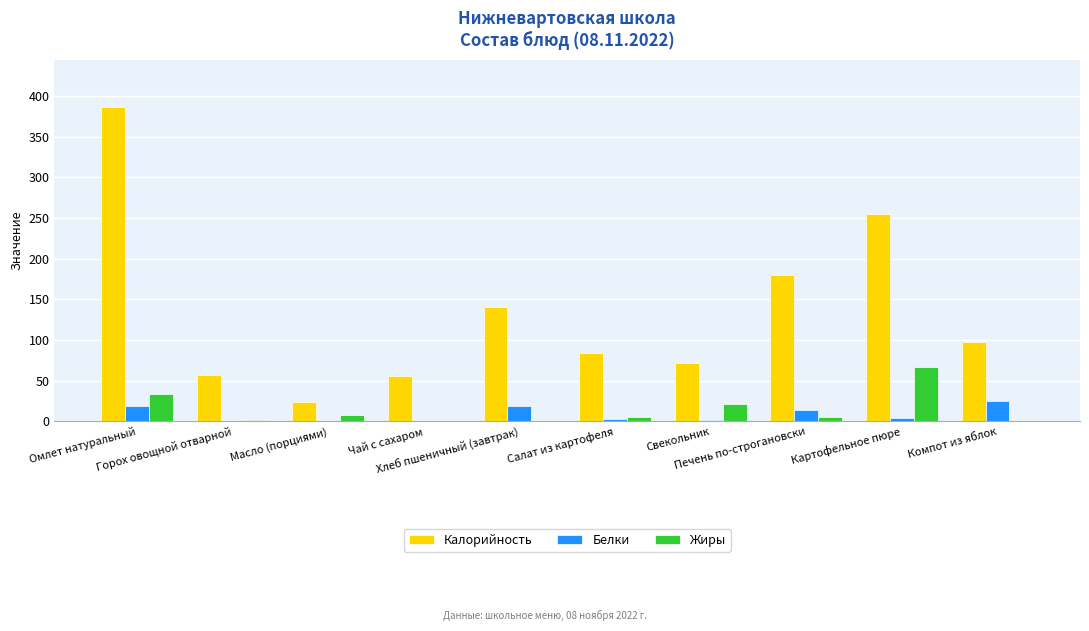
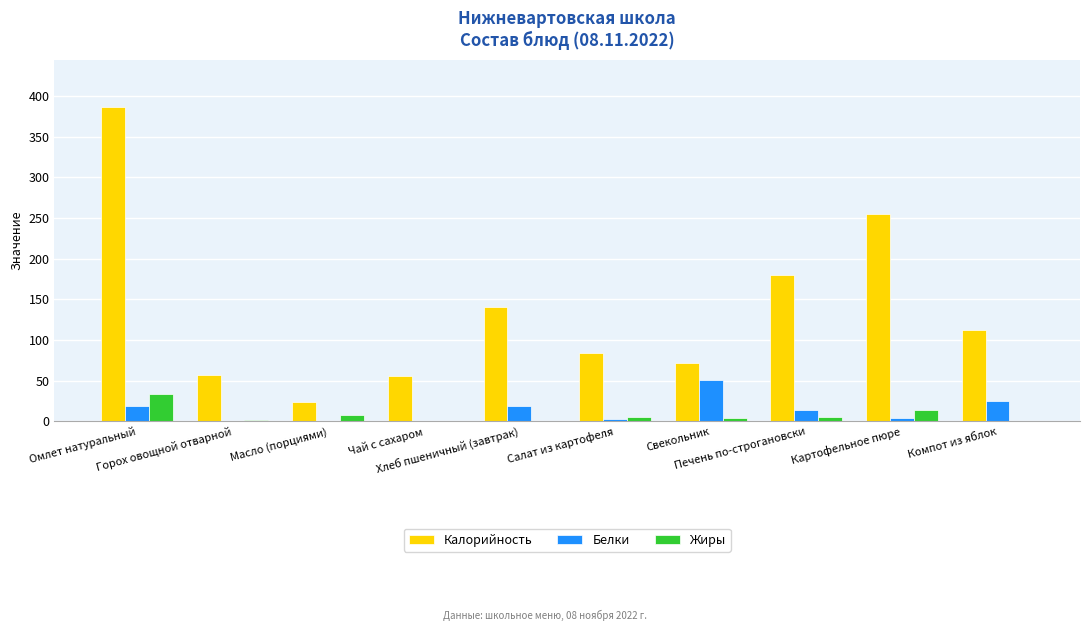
  {
    "Калорийность": {
      "Омлет натуральный": 390,
      "Горох овощной отварной": 60,
      "Масло (порциями)": 20,
      "Чай с сахаром": 60,
      "Хлеб пшеничный (завтрак)": 140,
      "Салат из картофеля": 80,
      "Свекольник": 70,
      "Печень по-строгановски": 180,
      "Картофельное пюре": 250,
-     "Компот из яблок": 100
+     "Компот из яблок": 110
    },
    "Белки": {
      "Омлет натуральный": 20,
      "Хлеб пшеничный (завтрак)": 20,
-     "Свекольник": 0,
+     "Свекольник": 50,
      "Печень по-строгановски": 10,
      "Картофельное пюре": 0,
      "Компот из яблок": 30
    },
    "Жиры": {
      "Омлет натуральный": 30,
      "Масло (порциями)": 10,
      "Салат из картофеля": 10,
-     "Свекольник": 20,
+     "Свекольник": 0,
      "Печень по-строгановски": 10,
-     "Картофельное пюре": 70
+     "Картофельное пюре": 10
    }
  }
